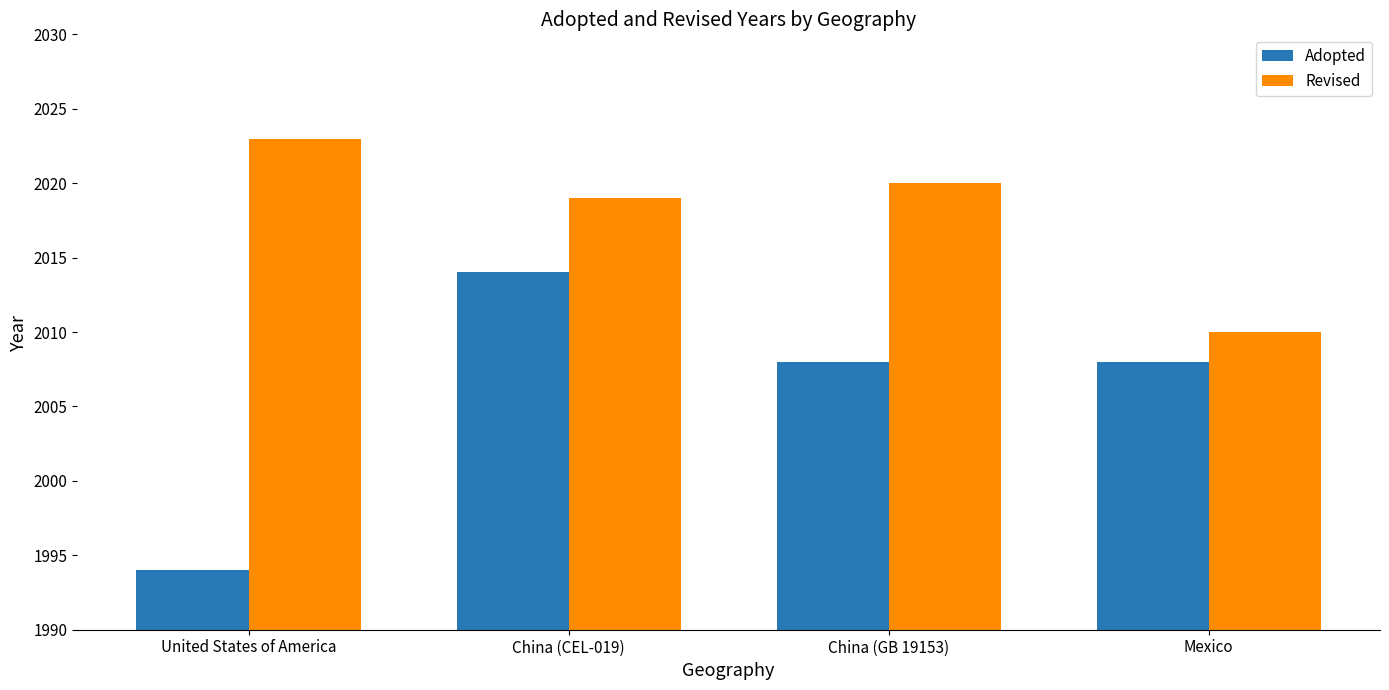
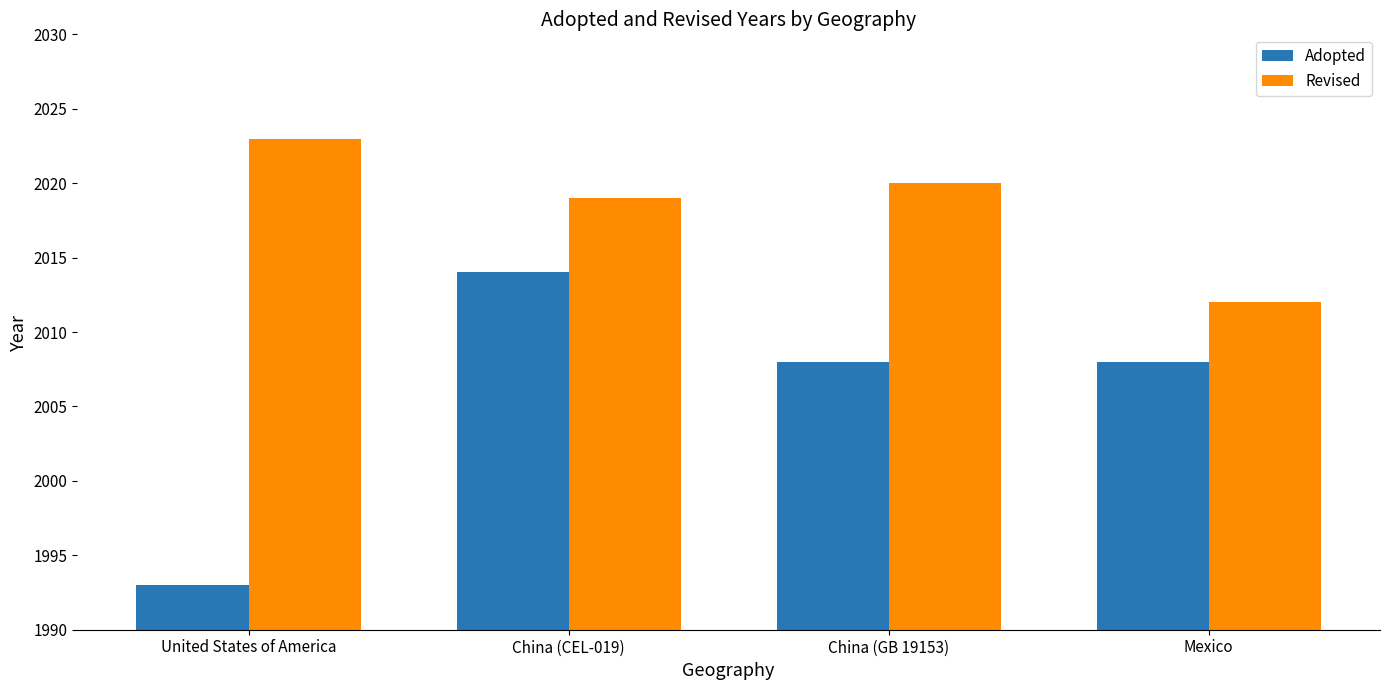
  {
    "Adopted": {
-     "United States of America": 1994,
+     "United States of America": 1993,
      "China (CEL-019)": 2014,
      "China (GB 19153)": 2008,
      "Mexico": 2008
    },
    "Revised": {
      "United States of America": 2023,
      "China (CEL-019)": 2019,
      "China (GB 19153)": 2020,
-     "Mexico": 2010
+     "Mexico": 2012
    }
  }
